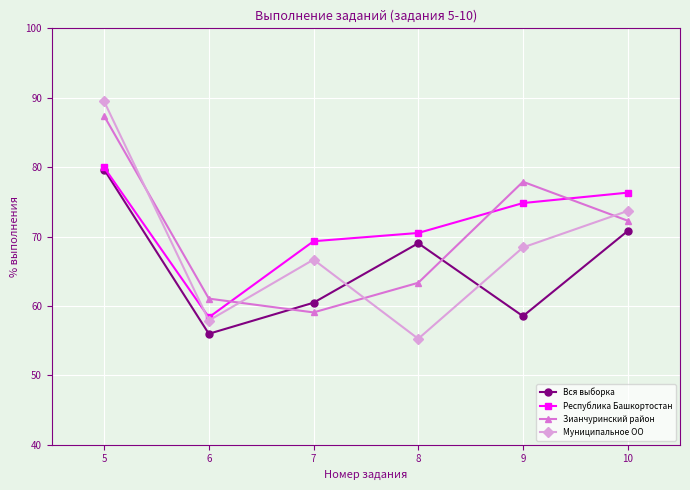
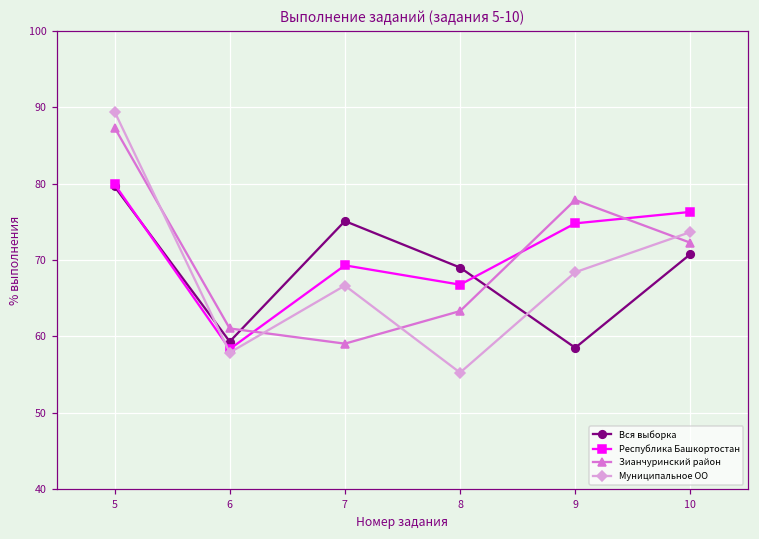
  {
    "Вся выборка": {
-     "6": 56,
-     "7": 60,
+     "6": 59,
+     "7": 75,
      "8": 69,
      "9": 59,
      "10": 71
    },
    "Республика Башкортостан": {
      "6": 58,
      "7": 69,
-     "8": 71,
+     "8": 67,
      "9": 75,
      "10": 76
    }
  }
